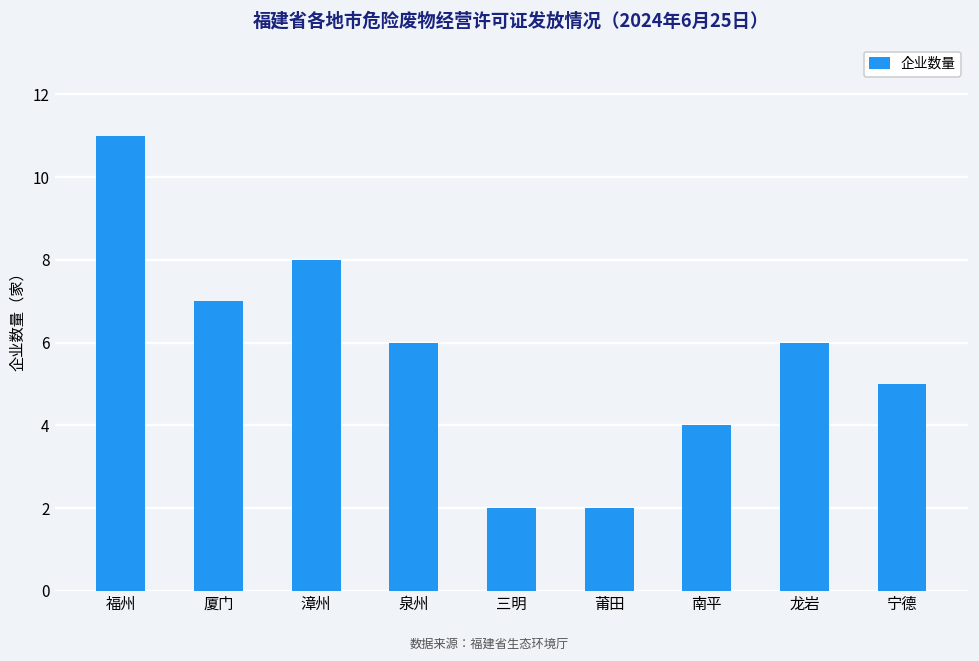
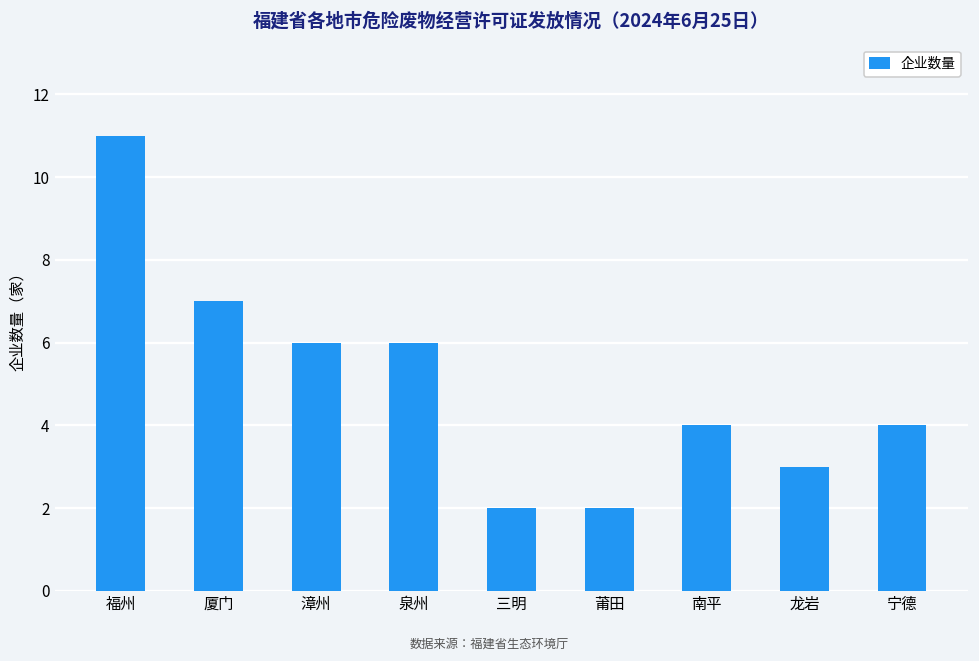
  {
    "福州": 11,
    "厦门": 7,
-   "漳州": 8,
+   "漳州": 6,
    "泉州": 6,
    "三明": 2,
    "莆田": 2,
    "南平": 4,
-   "龙岩": 6,
-   "宁德": 5
+   "龙岩": 3,
+   "宁德": 4
  }
